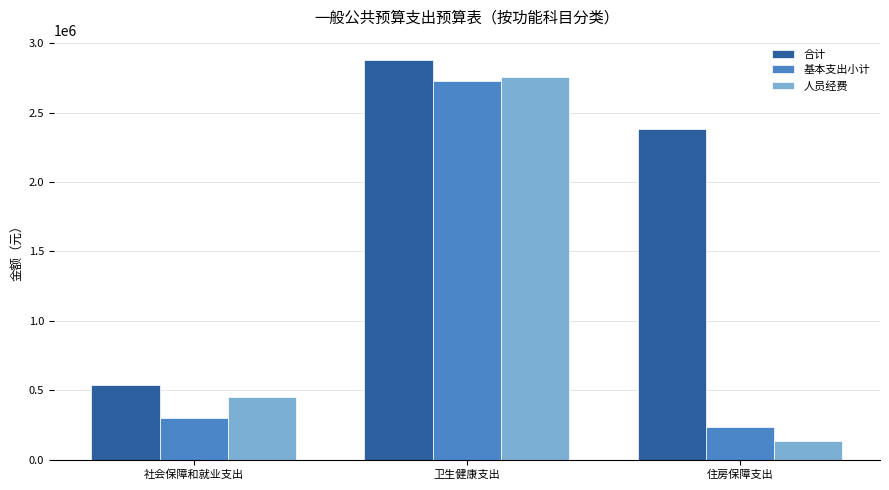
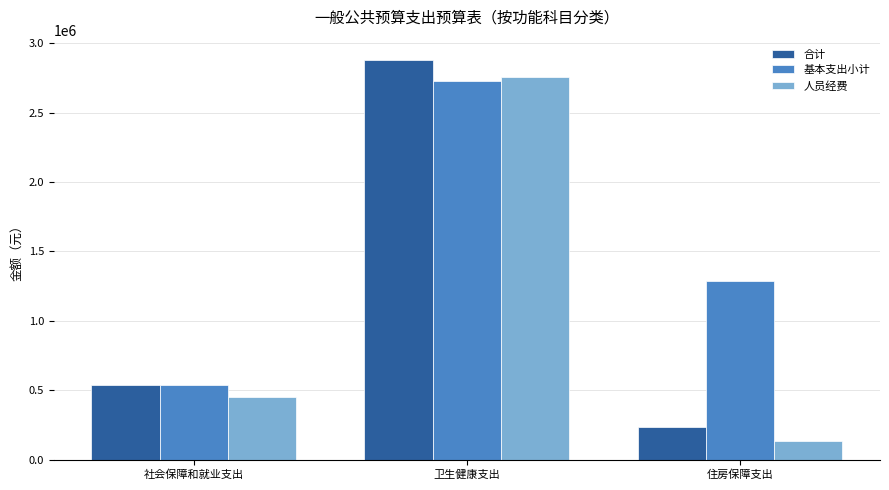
  {
    "合计": {
      "社会保障和就业支出": 540000,
      "卫生健康支出": 2880000,
-     "住房保障支出": 2380000
+     "住房保障支出": 240000
    },
    "基本支出小计": {
-     "社会保障和就业支出": 300000,
+     "社会保障和就业支出": 540000,
      "卫生健康支出": 2720000,
-     "住房保障支出": 240000
+     "住房保障支出": 1290000
    },
    "人员经费": {
      "社会保障和就业支出": 450000,
      "卫生健康支出": 2750000,
      "住房保障支出": 130000
    }
  }
